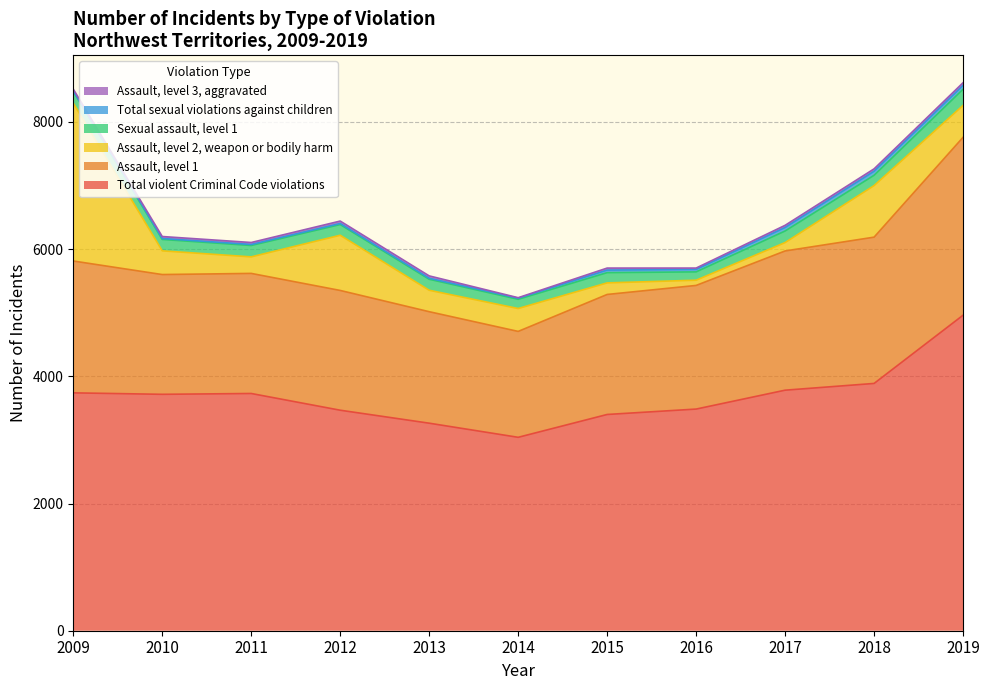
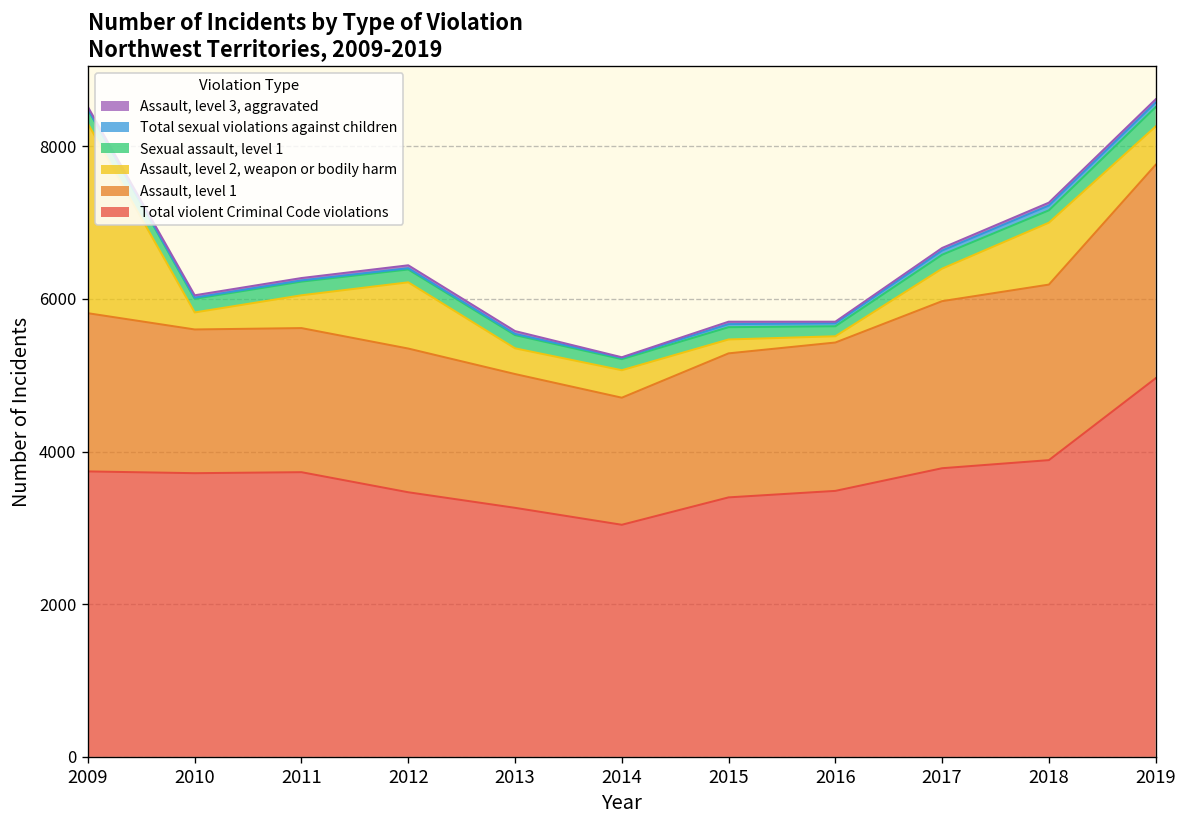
  {
    "Assault, level 2, weapon or bodily harm": {
      "2009": 2500,
-     "2010": 400,
-     "2011": 300,
+     "2010": 200,
+     "2011": 400,
      "2012": 900,
      "2013": 300,
      "2014": 400,
      "2015": 200,
      "2016": 100,
-     "2017": 100,
+     "2017": 400,
      "2018": 800,
      "2019": 500
    },
    "Sexual assault, level 1": {
      "2017": 200,
      "2018": 200,
      "2019": 300
    },
    "Total sexual violations against children": {
      "2019": 100
    },
    "Assault, level 3, aggravated": {
      "2019": 0
    }
  }
